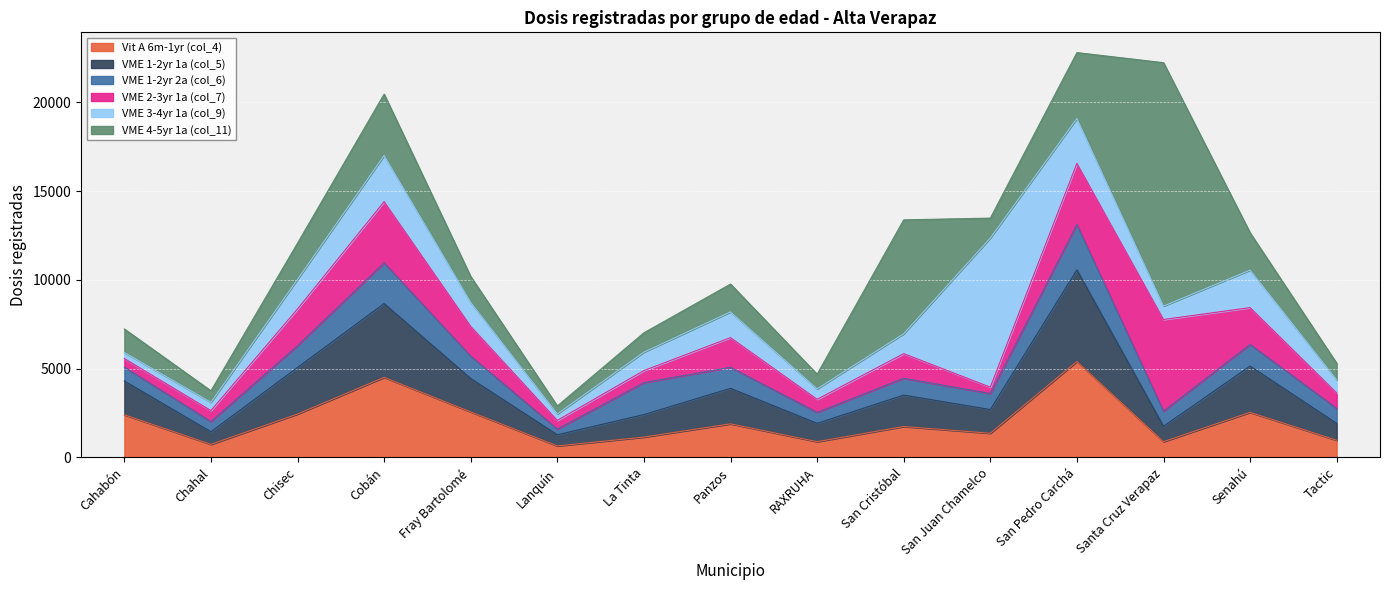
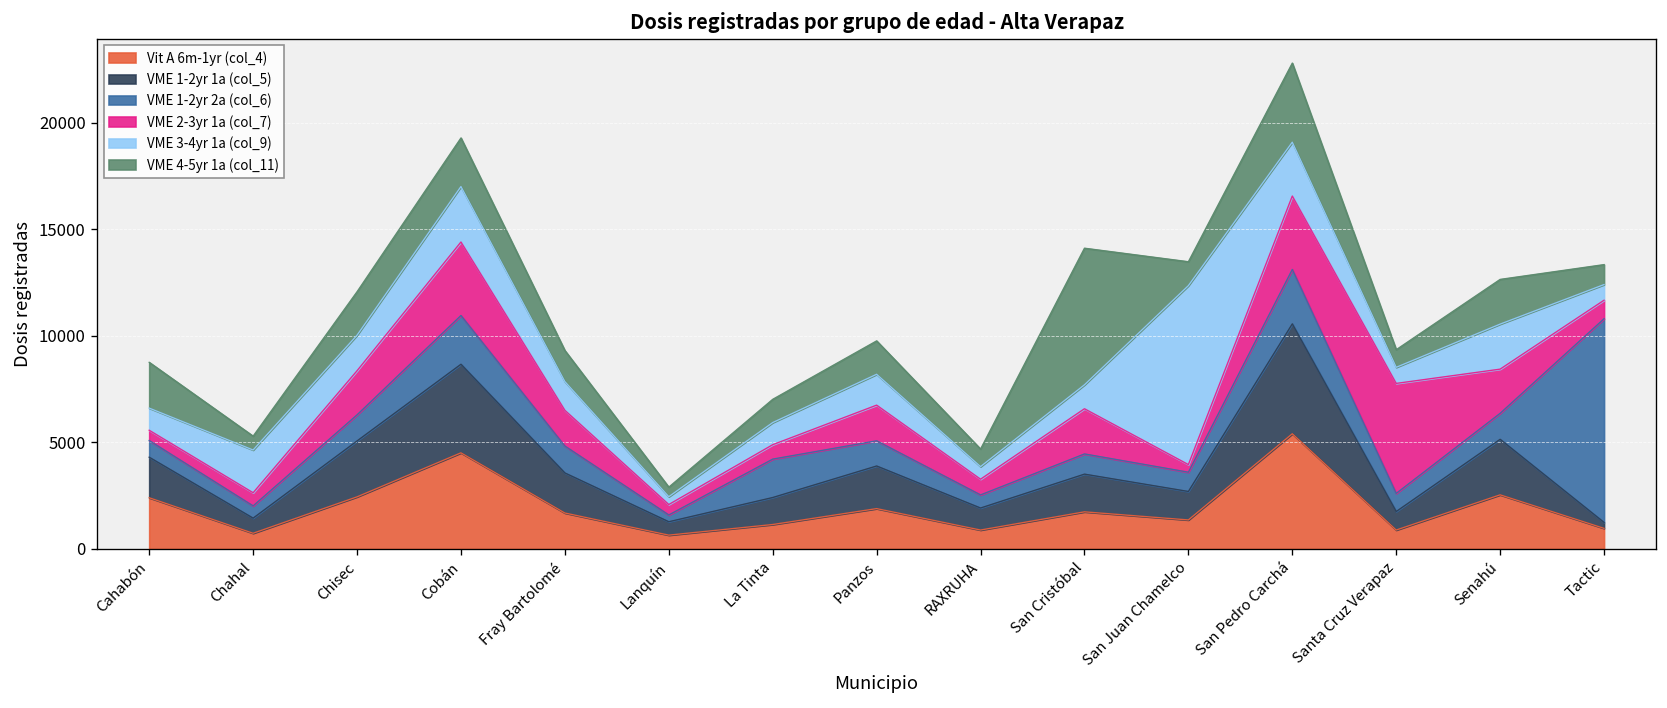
  {
    "Vit A 6m-1yr (col_4)": {
      "Cahabón": 2400,
      "Chahal": 700,
      "Chisec": 2400,
      "Cobán": 4500,
-     "Fray Bartolomé": 2600,
+     "Fray Bartolomé": 1700,
      "Lanquín": 700,
      "La Tinta": 1100,
      "Panzos": 1900,
      "RAXRUHA": 900,
      "San Cristóbal": 1700,
      "San Juan Chamelco": 1400,
      "San Pedro Carchá": 5400,
      "Santa Cruz Verapaz": 900,
      "Senahú": 2500,
      "Tactic": 1000
    },
    "VME 1-2yr 1a (col_5)": {
      "Cahabón": 1900,
      "Chahal": 700,
      "Chisec": 2600,
      "Cobán": 4200,
      "Fray Bartolomé": 1900,
      "Lanquín": 600,
      "La Tinta": 1300,
      "Panzos": 2000,
      "RAXRUHA": 1000,
      "San Cristóbal": 1800,
      "San Juan Chamelco": 1300,
      "San Pedro Carchá": 5200,
      "Santa Cruz Verapaz": 900,
      "Senahú": 2600,
-     "Tactic": 1000
+     "Tactic": 300
    },
    "VME 1-2yr 2a (col_6)": {
      "Cahabón": 800,
      "Chahal": 600,
      "Chisec": 1200,
      "Cobán": 2300,
      "Fray Bartolomé": 1300,
      "Lanquín": 300,
      "La Tinta": 1800,
      "Panzos": 1200,
      "RAXRUHA": 600,
      "San Cristóbal": 900,
      "San Juan Chamelco": 900,
      "San Pedro Carchá": 2600,
      "Santa Cruz Verapaz": 900,
      "Senahú": 1200,
-     "Tactic": 800
+     "Tactic": 9600
    },
    "VME 2-3yr 1a (col_7)": {
      "Cahabón": 500,
      "Chahal": 600,
      "Chisec": 2100,
      "Cobán": 3400,
      "Fray Bartolomé": 1700,
      "Lanquín": 500,
      "La Tinta": 700,
      "Panzos": 1700,
      "RAXRUHA": 700,
-     "San Cristóbal": 1400,
+     "San Cristóbal": 2100,
      "San Juan Chamelco": 400,
      "San Pedro Carchá": 3400,
      "Santa Cruz Verapaz": 5200,
      "Senahú": 2100,
      "Tactic": 900
    },
    "VME 3-4yr 1a (col_9)": {
-     "Cahabón": 300,
-     "Chahal": 500,
+     "Cahabón": 1000,
+     "Chahal": 2000,
      "Chisec": 1700,
      "Cobán": 2600,
      "Fray Bartolomé": 1300,
      "Lanquín": 400,
      "La Tinta": 1000,
      "Panzos": 1400,
      "RAXRUHA": 600,
      "San Cristóbal": 1100,
      "San Juan Chamelco": 8400,
      "San Pedro Carchá": 2500,
      "Santa Cruz Verapaz": 800,
      "Senahú": 2100,
      "Tactic": 700
    },
    "VME 4-5yr 1a (col_11)": {
-     "Cahabón": 1300,
+     "Cahabón": 2100,
      "Chahal": 700,
      "Chisec": 2000,
-     "Cobán": 3500,
+     "Cobán": 2300,
      "Fray Bartolomé": 1500,
      "Lanquín": 400,
      "La Tinta": 1100,
      "Panzos": 1600,
      "RAXRUHA": 800,
      "San Cristóbal": 6400,
      "San Juan Chamelco": 1100,
      "San Pedro Carchá": 3700,
-     "Santa Cruz Verapaz": 13700,
+     "Santa Cruz Verapaz": 800,
      "Senahú": 2100,
      "Tactic": 900
    }
  }
